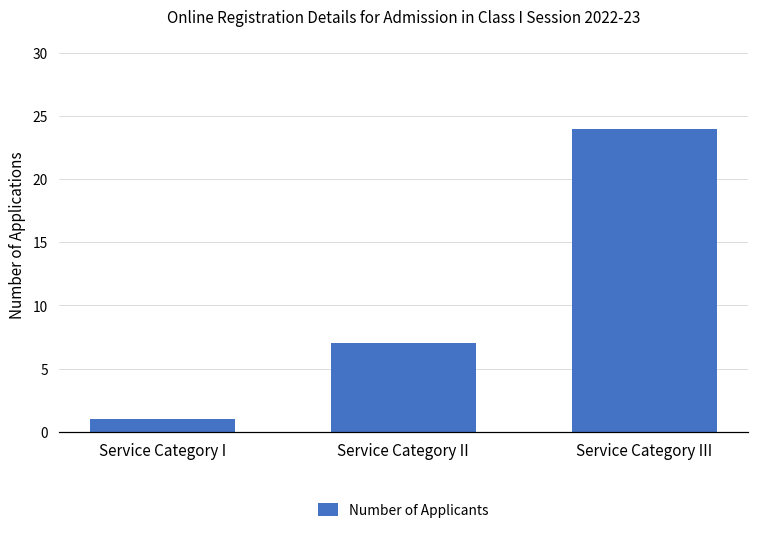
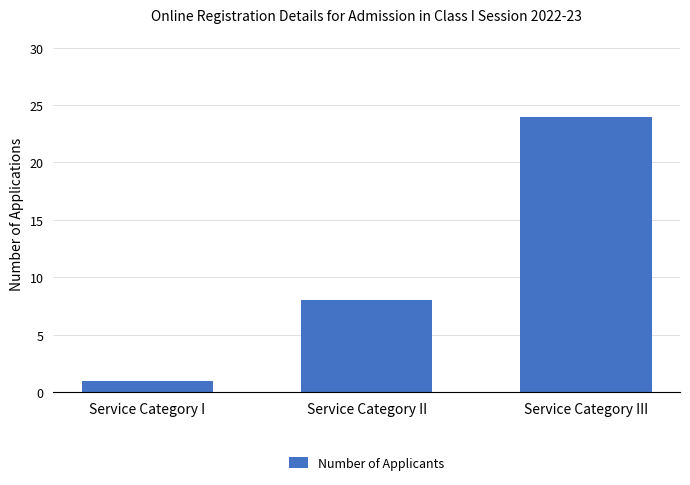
  {
    "Service Category I": 1,
-   "Service Category II": 7,
+   "Service Category II": 8,
    "Service Category III": 24
  }
